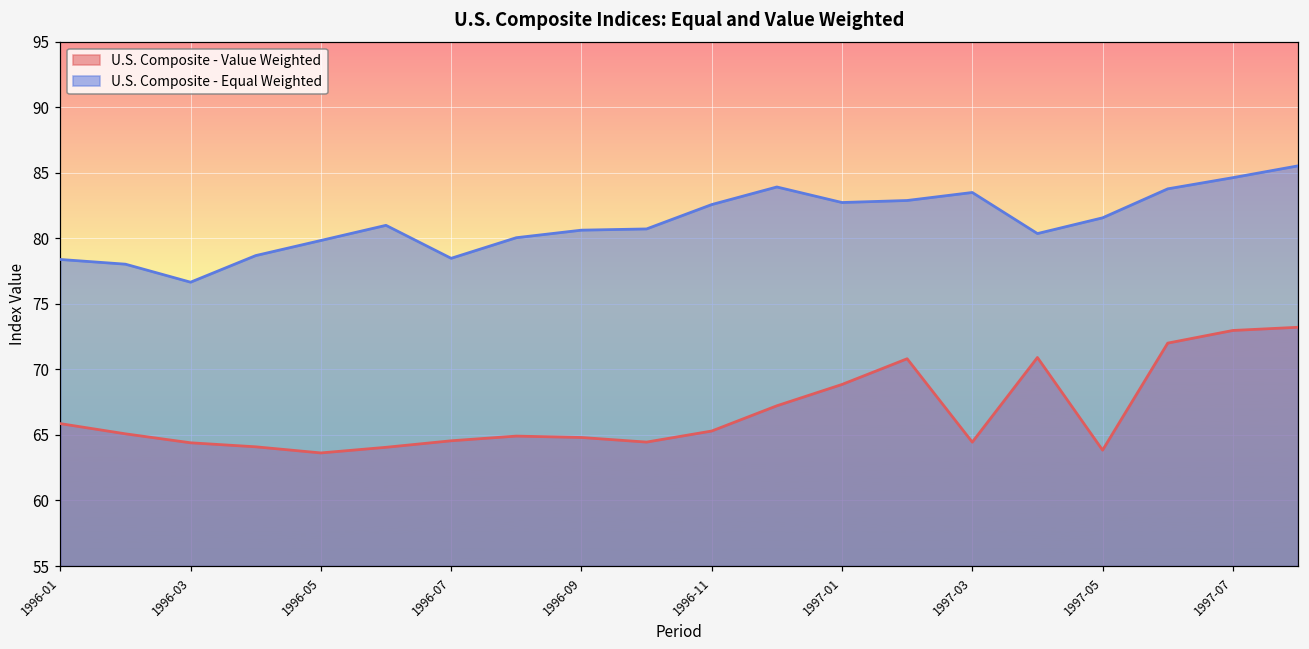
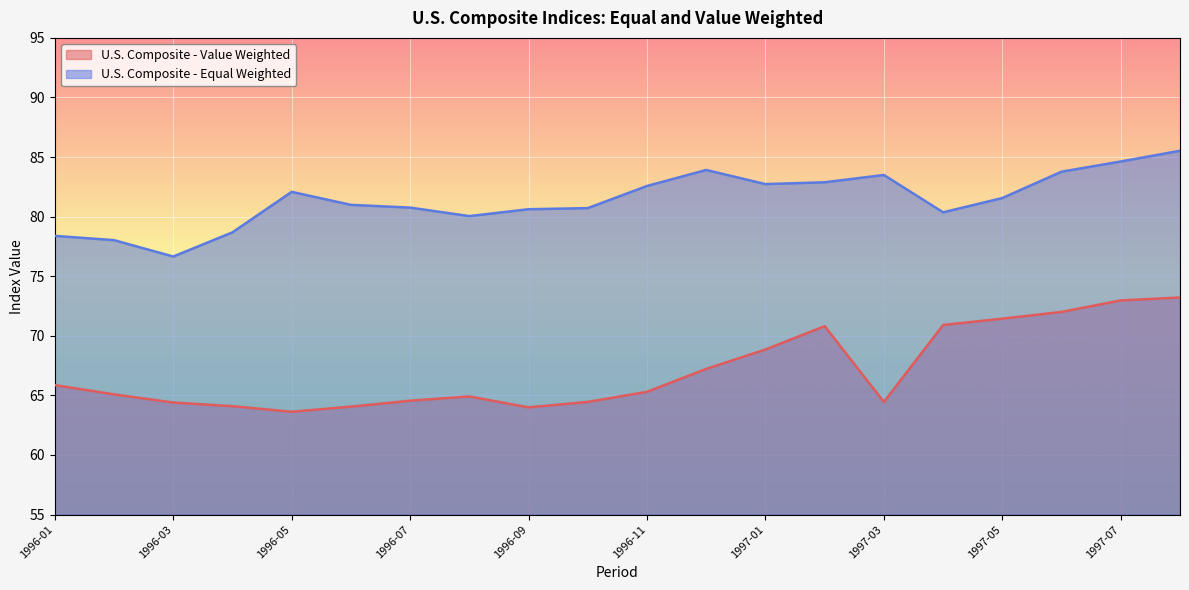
  {
    "U.S. Composite - Value Weighted": {
      "1996-01": 65.9,
      "1996-03": 64.4,
      "1996-05": 63.6,
      "1996-07": 64.6,
-     "1996-09": 64.8,
+     "1996-09": 64.0,
      "1996-11": 65.3,
      "1997-01": 68.9,
      "1997-03": 64.5,
-     "1997-05": 63.8,
+     "1997-05": 71.4,
      "1997-07": 73.0
    },
    "U.S. Composite - Equal Weighted": {
      "1996-01": 78.4,
      "1996-03": 76.7,
-     "1996-05": 79.8,
-     "1996-07": 78.5,
+     "1996-05": 82.1,
+     "1996-07": 80.8,
      "1996-09": 80.6,
      "1996-11": 82.6,
      "1997-01": 82.7,
      "1997-03": 83.5,
      "1997-05": 81.6,
      "1997-07": 84.6
    }
  }
